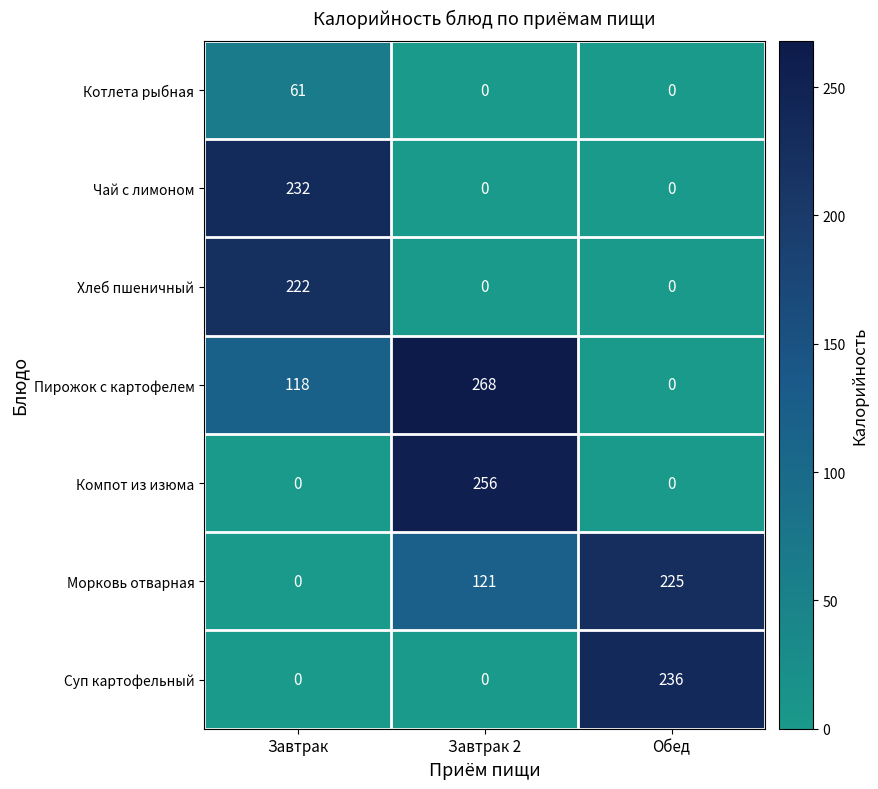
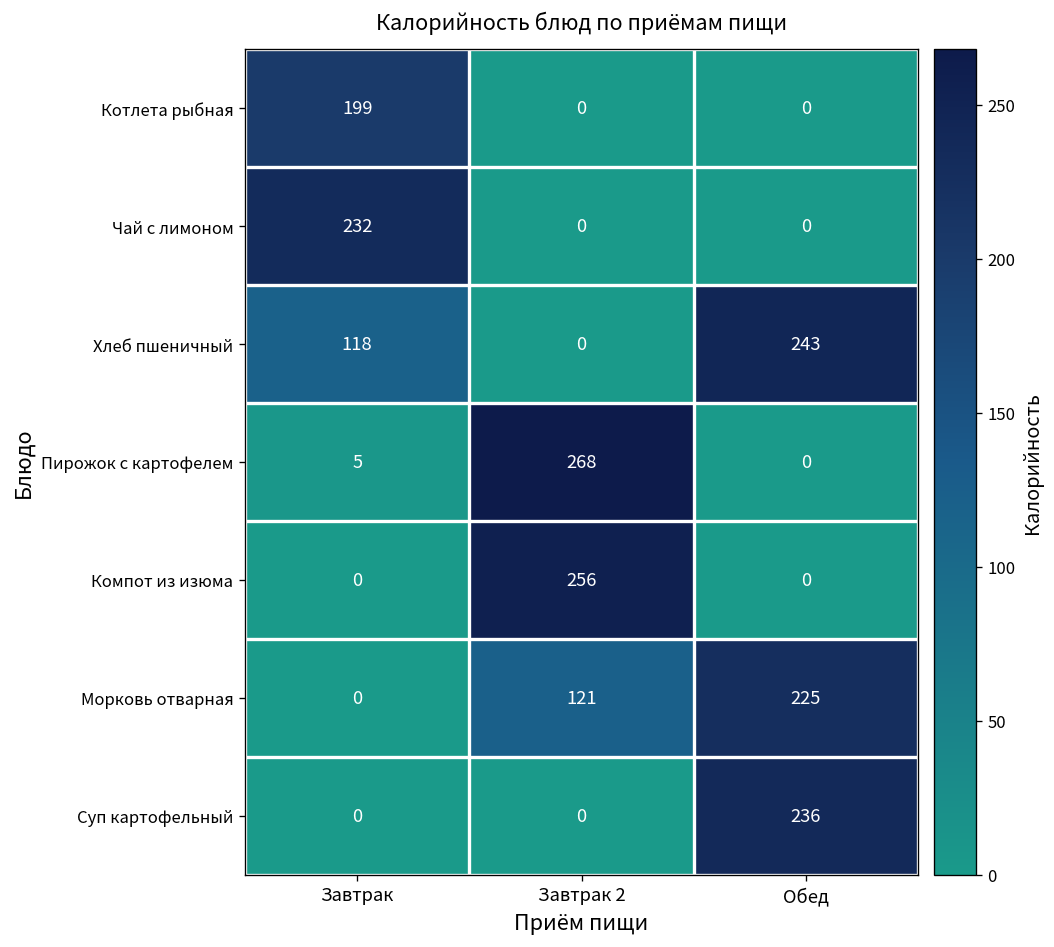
  {
    "Котлета рыбная": {
-     "Завтрак": 61,
+     "Завтрак": 199,
      "Завтрак 2": 0,
      "Обед": 0
    },
    "Чай с лимоном": {
      "Завтрак": 232,
      "Завтрак 2": 0,
      "Обед": 0
    },
    "Хлеб пшеничный": {
-     "Завтрак": 222,
+     "Завтрак": 118,
      "Завтрак 2": 0,
-     "Обед": 0
+     "Обед": 243
    },
    "Пирожок с картофелем": {
-     "Завтрак": 118,
+     "Завтрак": 5,
      "Завтрак 2": 268,
      "Обед": 0
    },
    "Компот из изюма": {
      "Завтрак": 0,
      "Завтрак 2": 256,
      "Обед": 0
    },
    "Морковь отварная": {
      "Завтрак": 0,
      "Завтрак 2": 121,
      "Обед": 225
    },
    "Суп картофельный": {
      "Завтрак": 0,
      "Завтрак 2": 0,
      "Обед": 236
    }
  }
